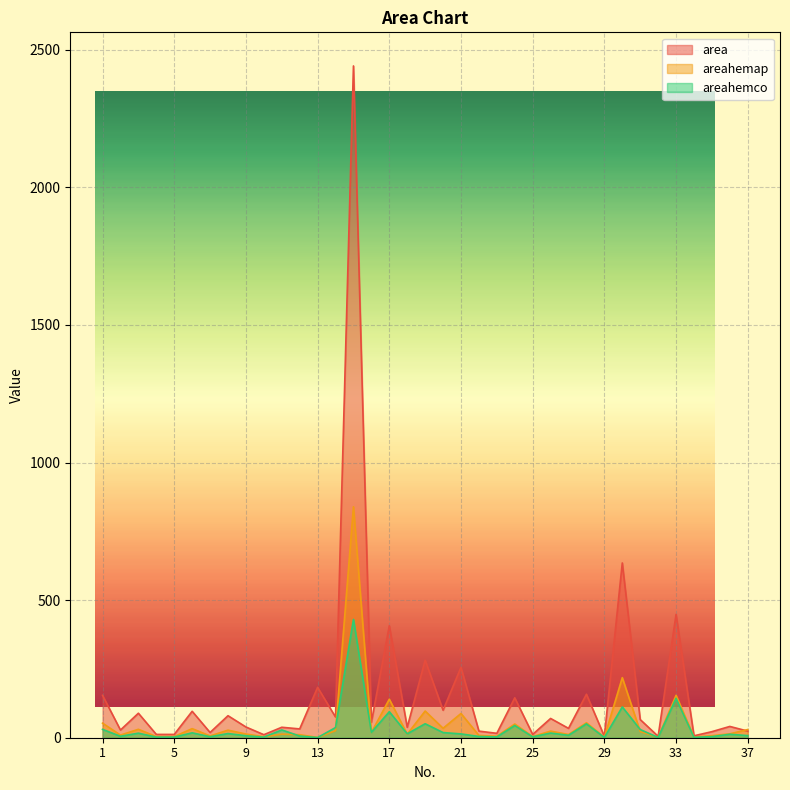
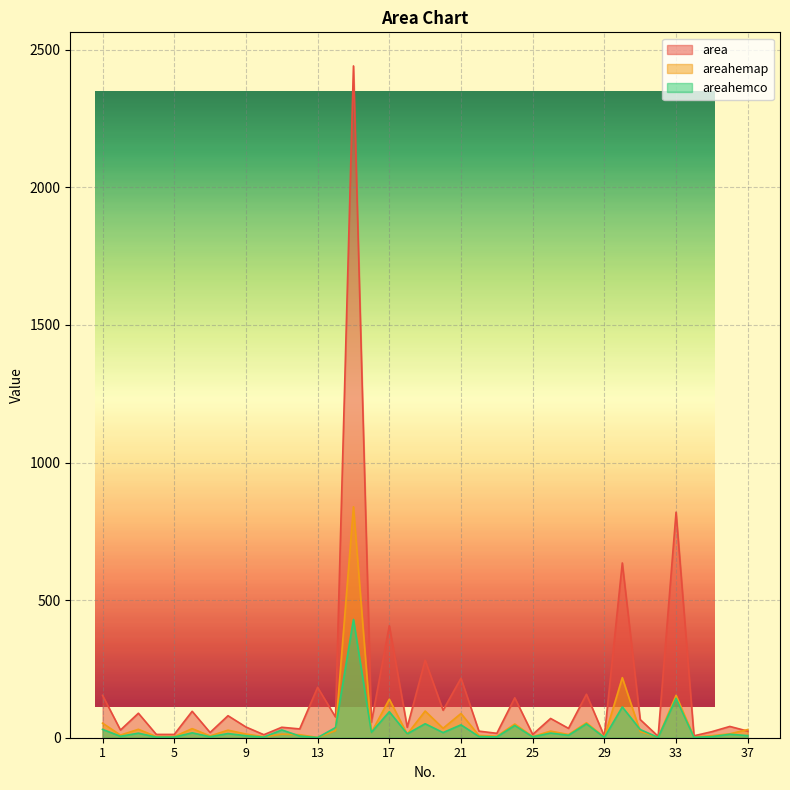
  {
    "area": {
      "1": 150,
      "9": 40,
      "13": 180,
      "17": 410,
-     "21": 260,
-     "33": 450
+     "21": 220,
+     "33": 820
    },
    "areahemap": {
      "1": 50,
      "17": 140,
      "21": 90,
      "33": 150
    },
    "areahemco": {
      "1": 30,
      "17": 90,
-     "21": 10,
+     "21": 50,
      "33": 140,
      "37": 10
    }
  }
